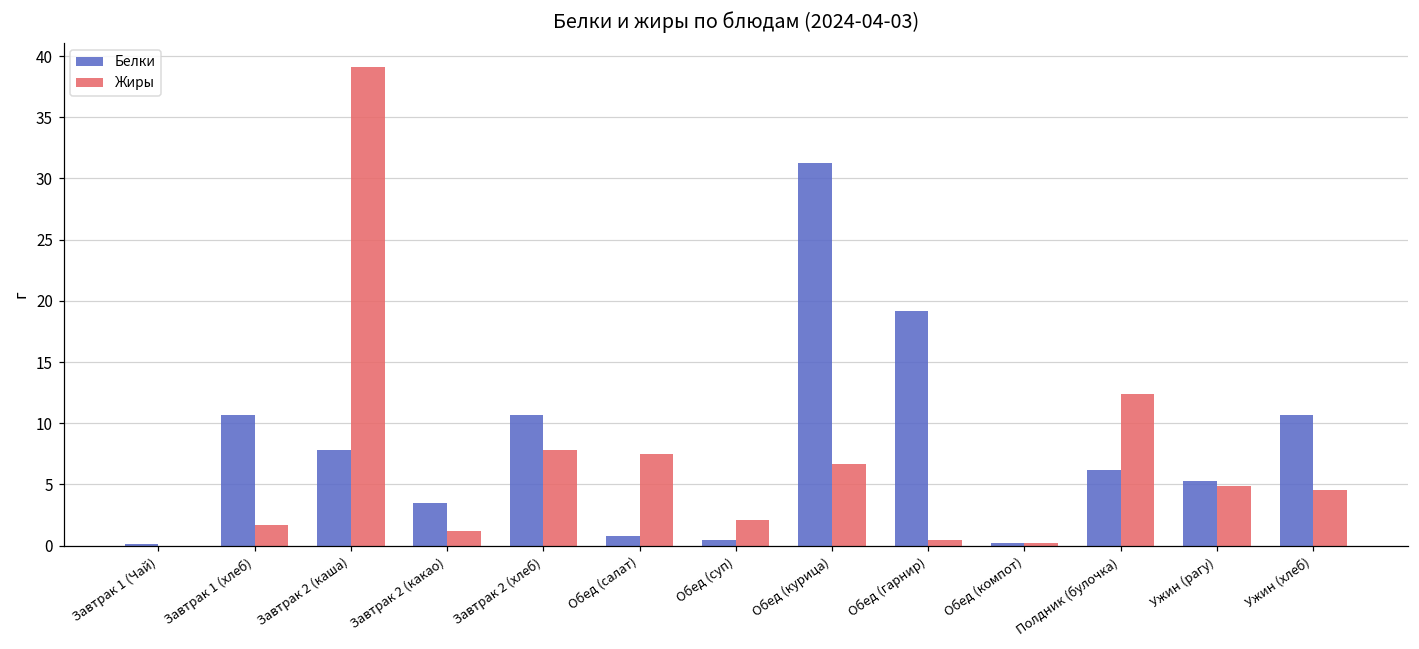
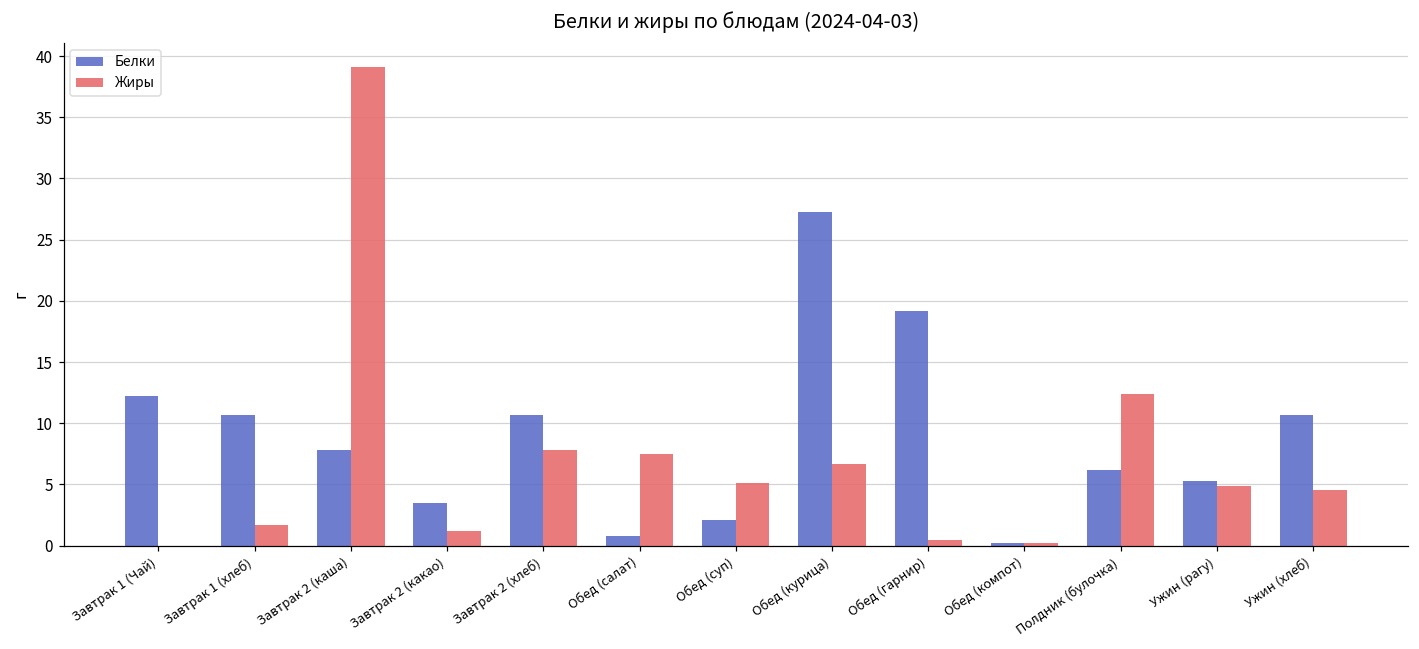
  {
    "Белки": {
-     "Завтрак 1 (Чай)": 0.1,
+     "Завтрак 1 (Чай)": 12.2,
      "Завтрак 1 (хлеб)": 10.7,
      "Завтрак 2 (каша)": 7.8,
      "Завтрак 2 (какао)": 3.5,
      "Завтрак 2 (хлеб)": 10.7,
      "Обед (салат)": 0.8,
-     "Обед (суп)": 0.5,
-     "Обед (курица)": 31.3,
+     "Обед (суп)": 2.1,
+     "Обед (курица)": 27.3,
      "Обед (гарнир)": 19.2,
      "Полдник (булочка)": 6.2,
      "Ужин (рагу)": 5.3,
      "Ужин (хлеб)": 10.7
    },
    "Жиры": {
      "Завтрак 1 (Чай)": 0.0,
      "Завтрак 1 (хлеб)": 1.7,
      "Завтрак 2 (каша)": 39.1,
      "Завтрак 2 (какао)": 1.2,
      "Завтрак 2 (хлеб)": 7.8,
      "Обед (салат)": 7.5,
-     "Обед (суп)": 2.1,
+     "Обед (суп)": 5.1,
      "Обед (курица)": 6.7,
      "Обед (гарнир)": 0.5,
      "Полдник (булочка)": 12.4,
      "Ужин (рагу)": 4.9,
      "Ужин (хлеб)": 4.5
    }
  }
